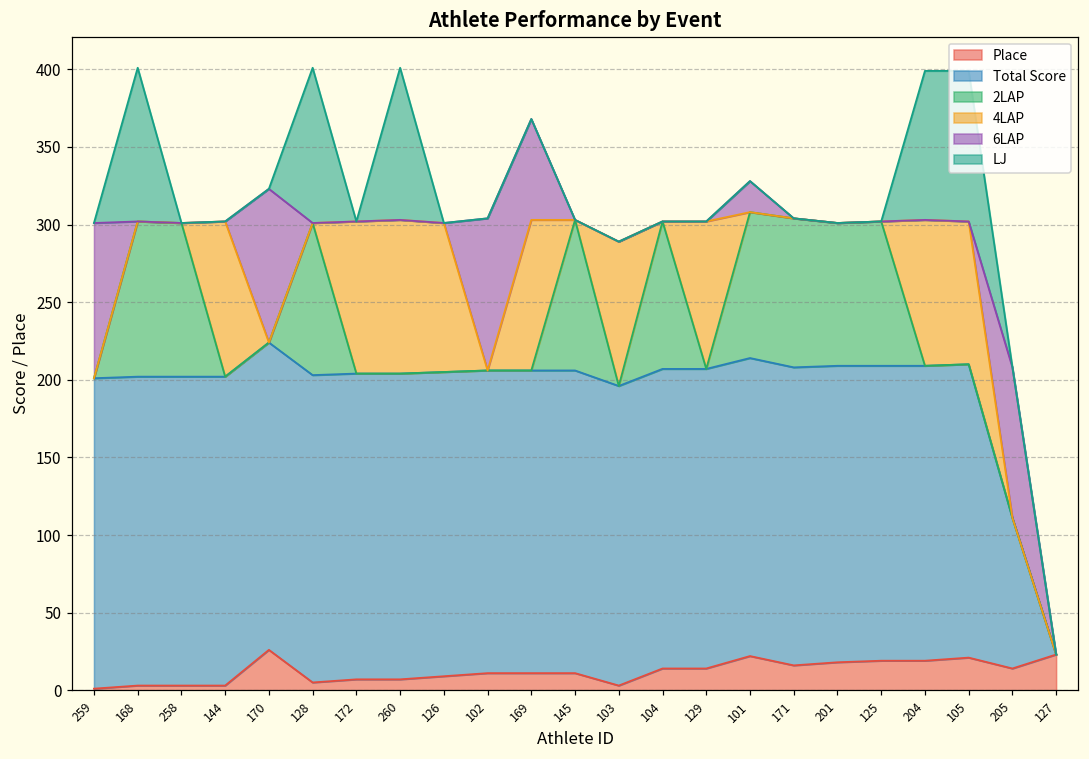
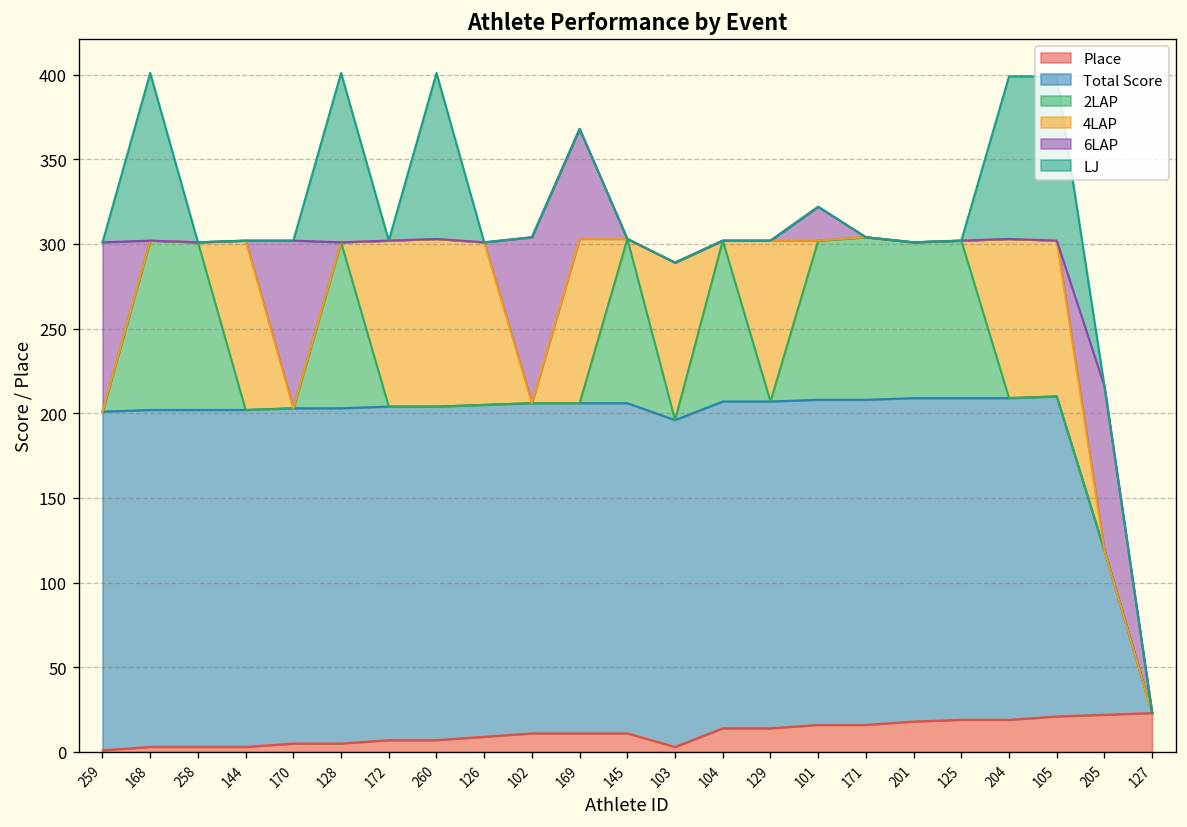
  {
    "Place": {
      "259": 1,
      "168": 3,
      "258": 3,
      "144": 3,
-     "170": 26,
+     "170": 5,
      "128": 5,
      "172": 7,
      "260": 7,
      "126": 9,
      "102": 11,
      "169": 11,
      "145": 11,
      "103": 3,
      "104": 14,
      "129": 14,
-     "101": 22,
+     "101": 16,
      "171": 16,
      "201": 18,
      "125": 19,
      "204": 19,
      "105": 21,
-     "205": 14
+     "205": 22
    },
    "4LAP": {
      "169": 97
    }
  }
